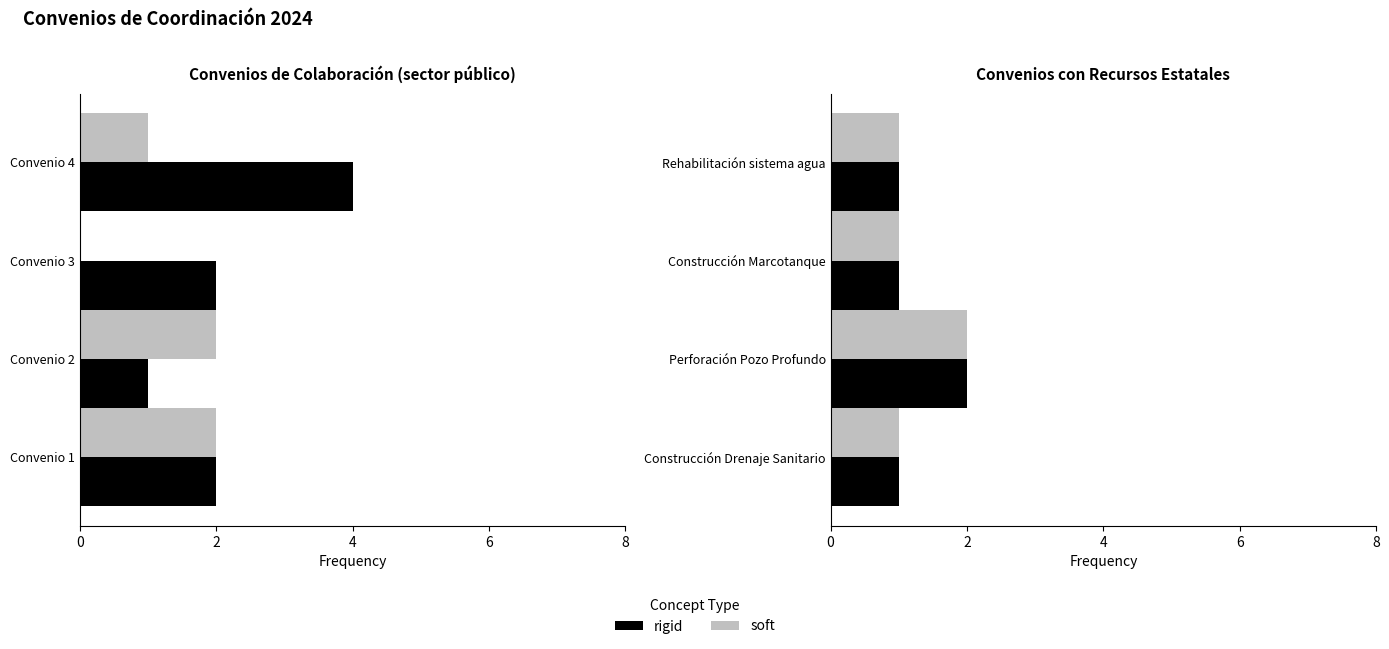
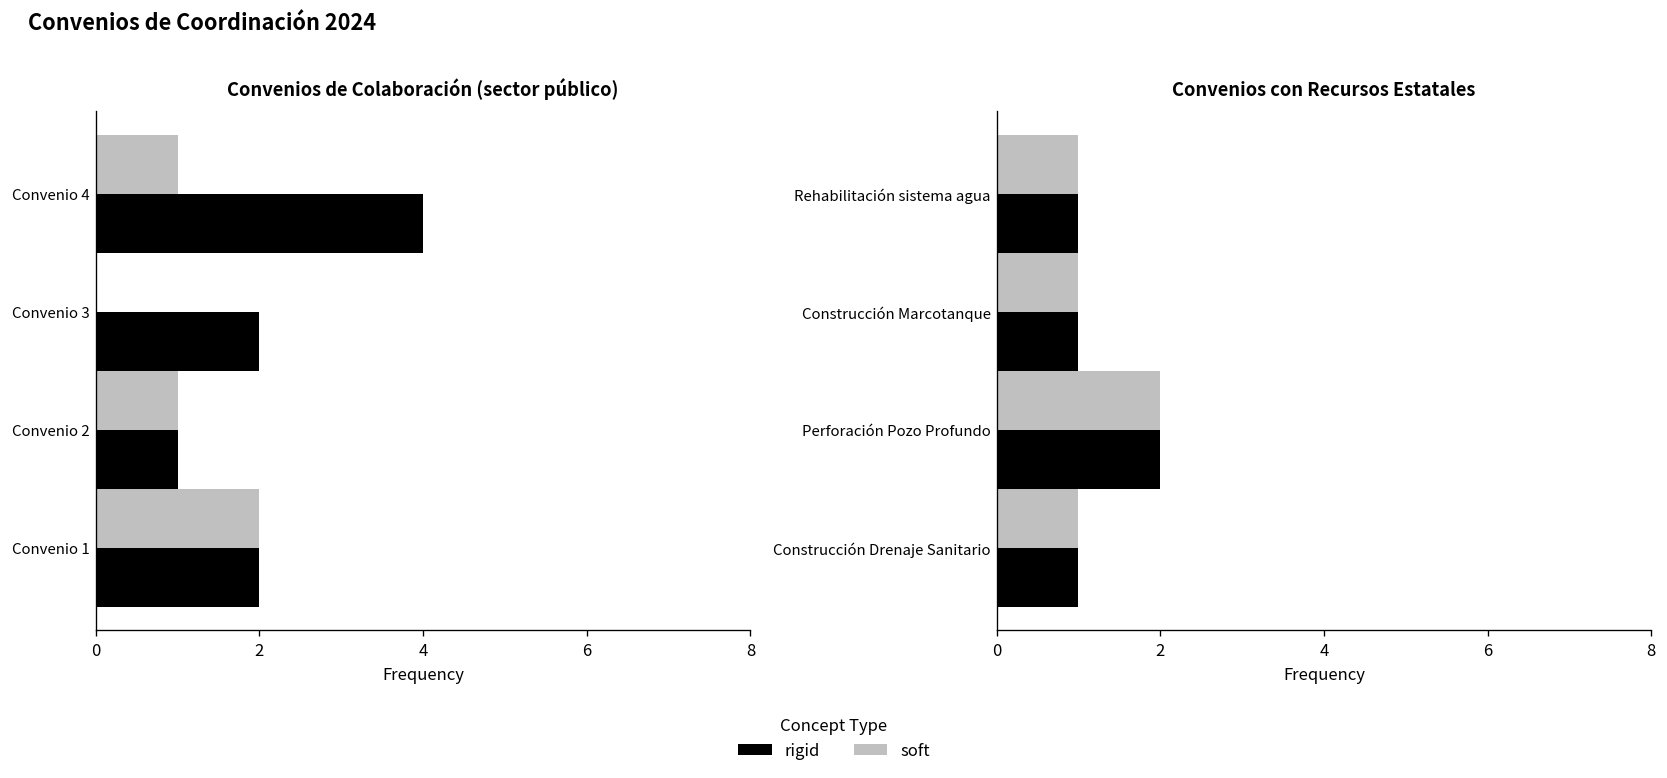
  {
    "Convenios de Colaboración (sector público)": {
      "rigid": {
        "Convenio 4": 4,
        "Convenio 3": 2,
        "Convenio 2": 1,
        "Convenio 1": 2
      },
      "soft": {
        "Convenio 4": 1,
        "Convenio 3": 0,
-       "Convenio 2": 2,
+       "Convenio 2": 1,
        "Convenio 1": 2
      }
    },
    "Convenios con Recursos Estatales": {
      "rigid": {
        "Rehabilitación sistema agua": 1.0,
        "Construcción Marcotanque": 1.0,
        "Perforación Pozo Profundo": 2.0,
        "Construcción Drenaje Sanitario": 1.0
      },
      "soft": {
        "Rehabilitación sistema agua": 1.0,
        "Construcción Marcotanque": 1.0,
        "Perforación Pozo Profundo": 2.0,
        "Construcción Drenaje Sanitario": 1.0
      }
    }
  }
